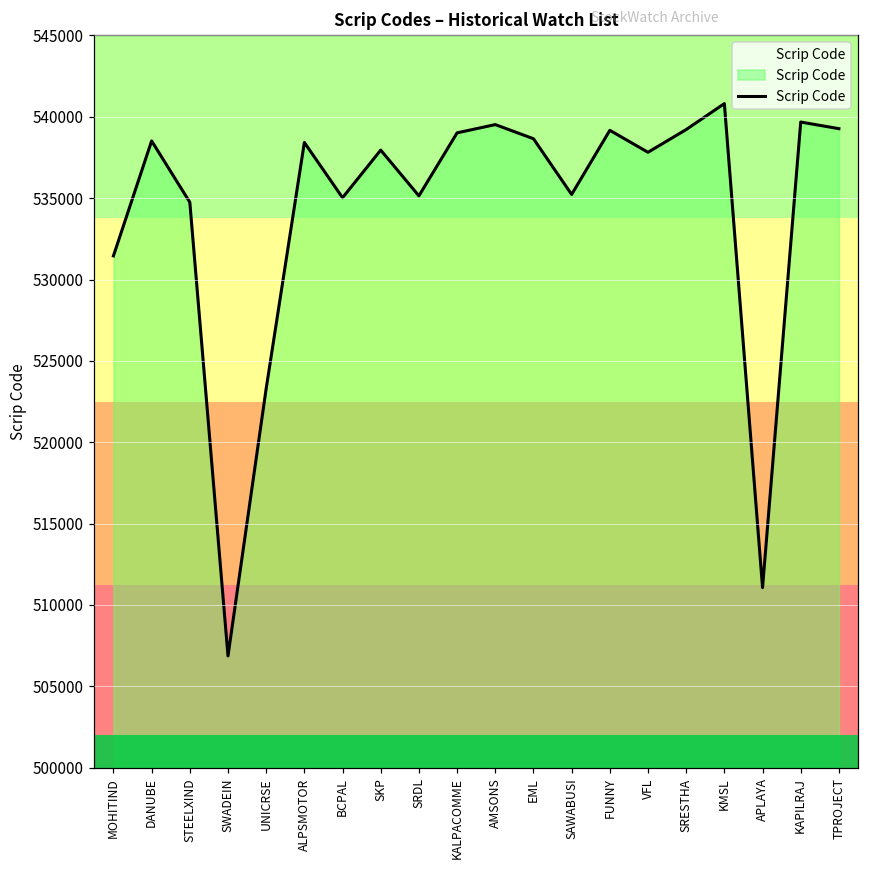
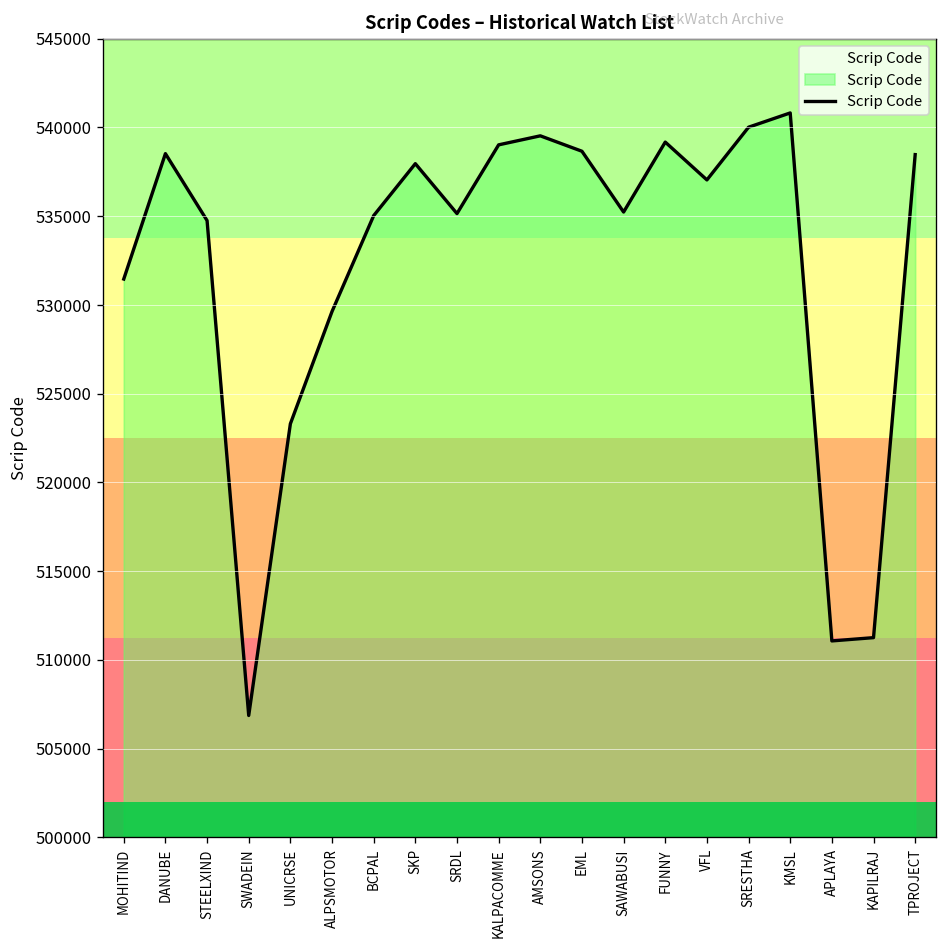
  {
    "MOHITIND": 531500,
    "DANUBE": 538500,
    "STEELXIND": 534700,
    "SWADEIN": 506900,
    "UNICRSE": 523300,
-   "ALPSMOTOR": 538400,
+   "ALPSMOTOR": 529600,
    "BCPAL": 535000,
    "SKP": 538000,
    "SRDL": 535100,
    "KALPACOMME": 539000,
    "AMSONS": 539500,
    "EML": 538700,
    "SAWABUSI": 535200,
    "FUNNY": 539200,
-   "VFL": 537800,
-   "SRESTHA": 539200,
+   "VFL": 537000,
+   "SRESTHA": 540000,
    "KMSL": 540800,
    "APLAYA": 511100,
-   "KAPILRAJ": 539700,
-   "TPROJECT": 539300
+   "KAPILRAJ": 511200,
+   "TPROJECT": 538500
  }
